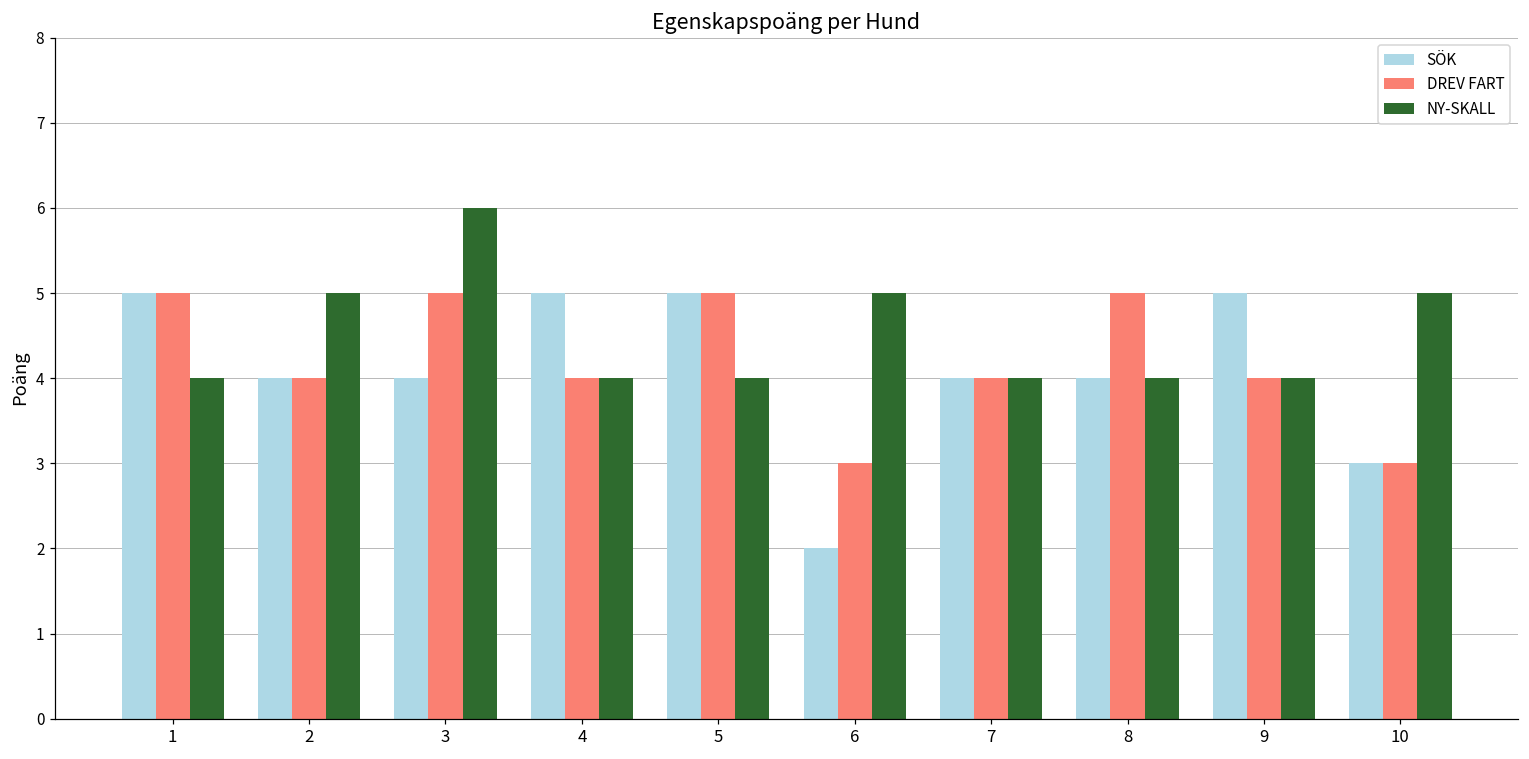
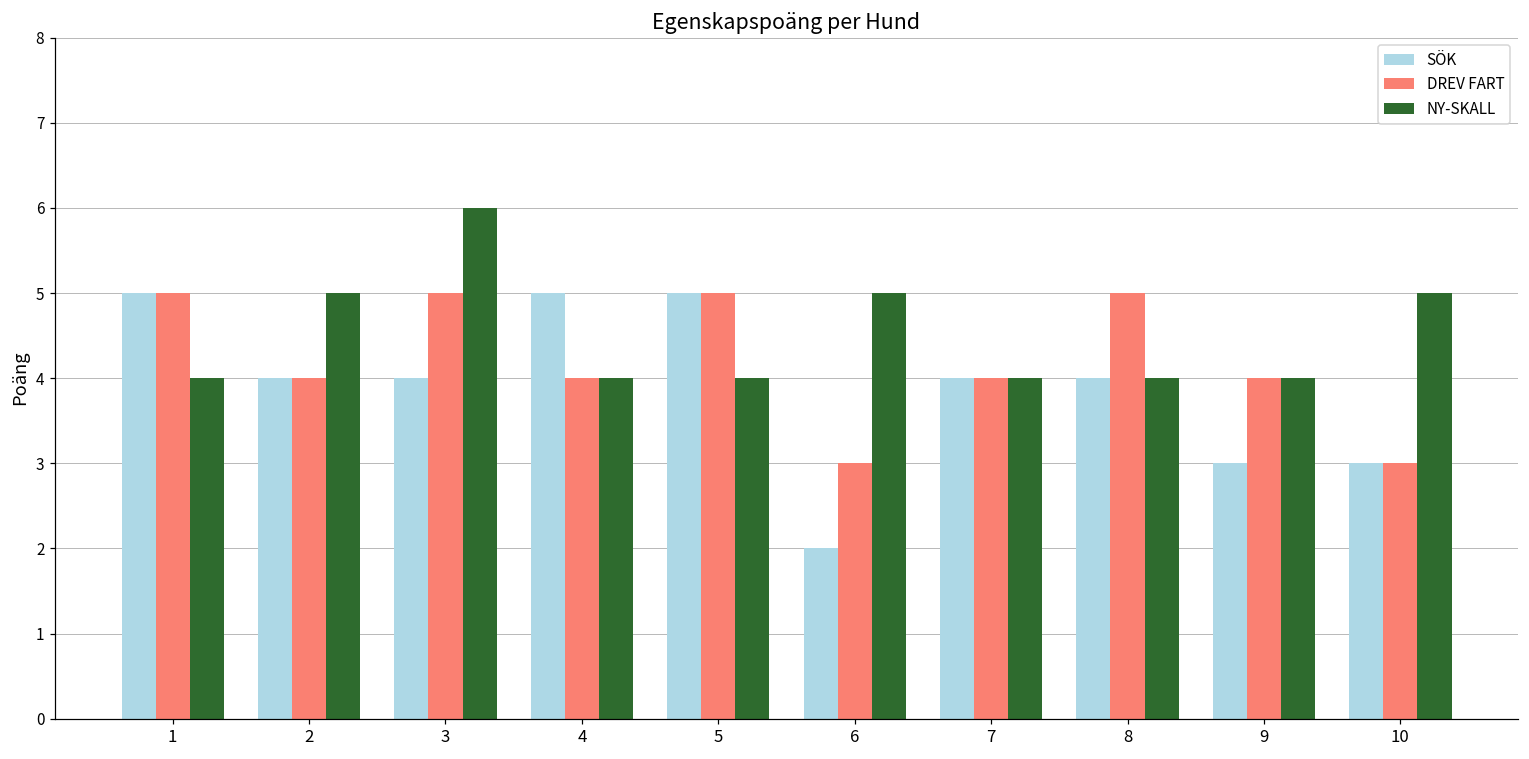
  {
    "SÖK": {
      "1": 5,
      "2": 4,
      "3": 4,
      "4": 5,
      "5": 5,
      "6": 2,
      "7": 4,
      "8": 4,
-     "9": 5,
+     "9": 3,
      "10": 3
    },
    "DREV FART": {
      "1": 5,
      "2": 4,
      "3": 5,
      "4": 4,
      "5": 5,
      "6": 3,
      "7": 4,
      "8": 5,
      "9": 4,
      "10": 3
    },
    "NY-SKALL": {
      "1": 4,
      "2": 5,
      "3": 6,
      "4": 4,
      "5": 4,
      "6": 5,
      "7": 4,
      "8": 4,
      "9": 4,
      "10": 5
    }
  }
